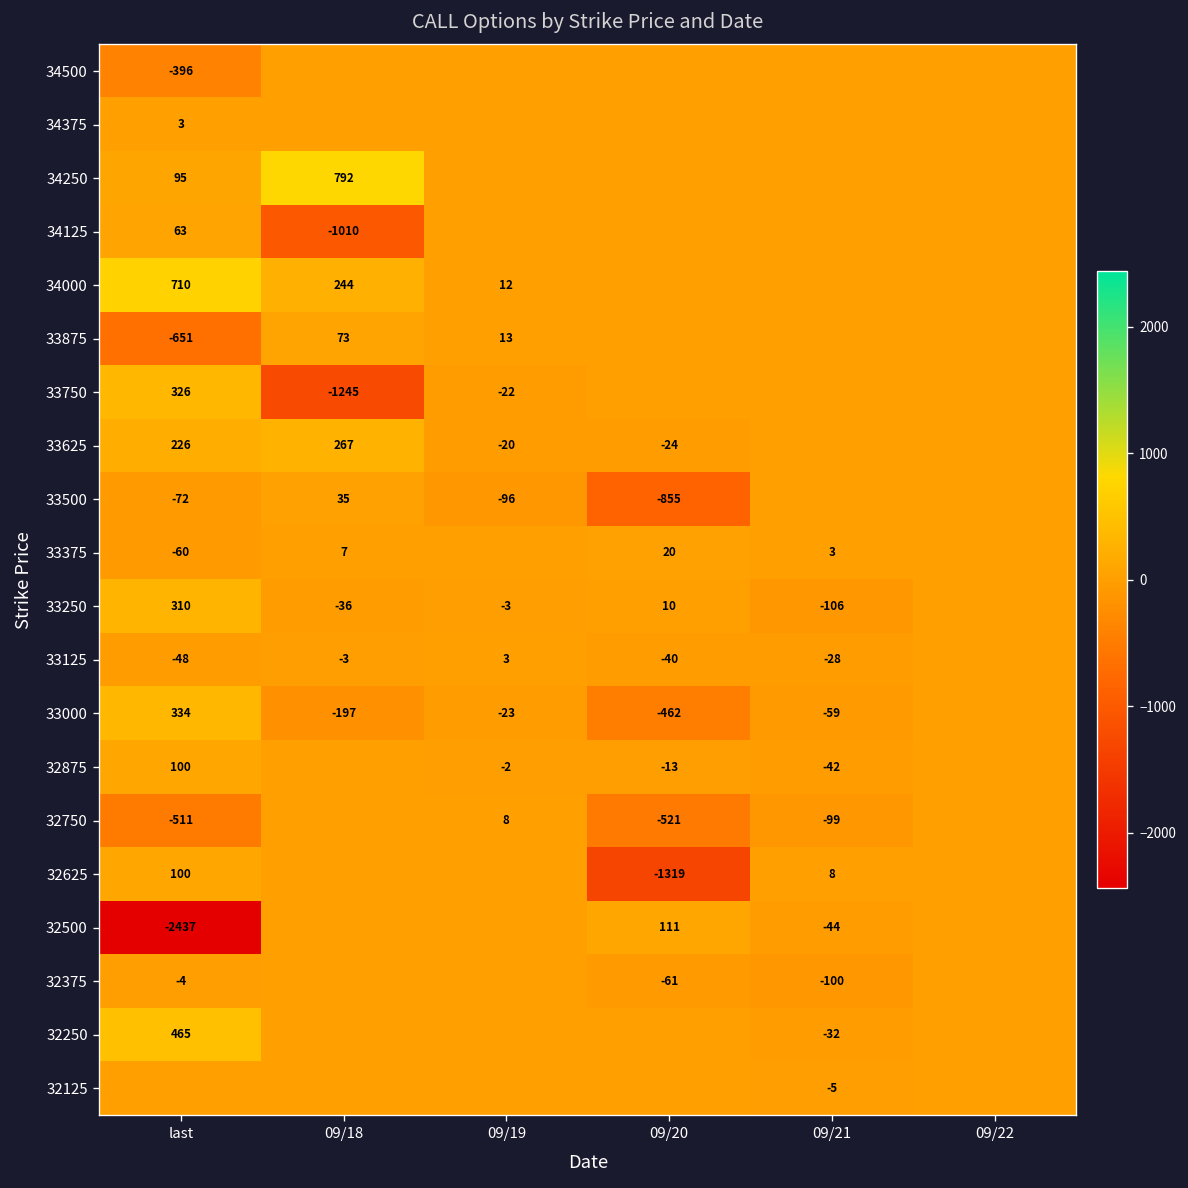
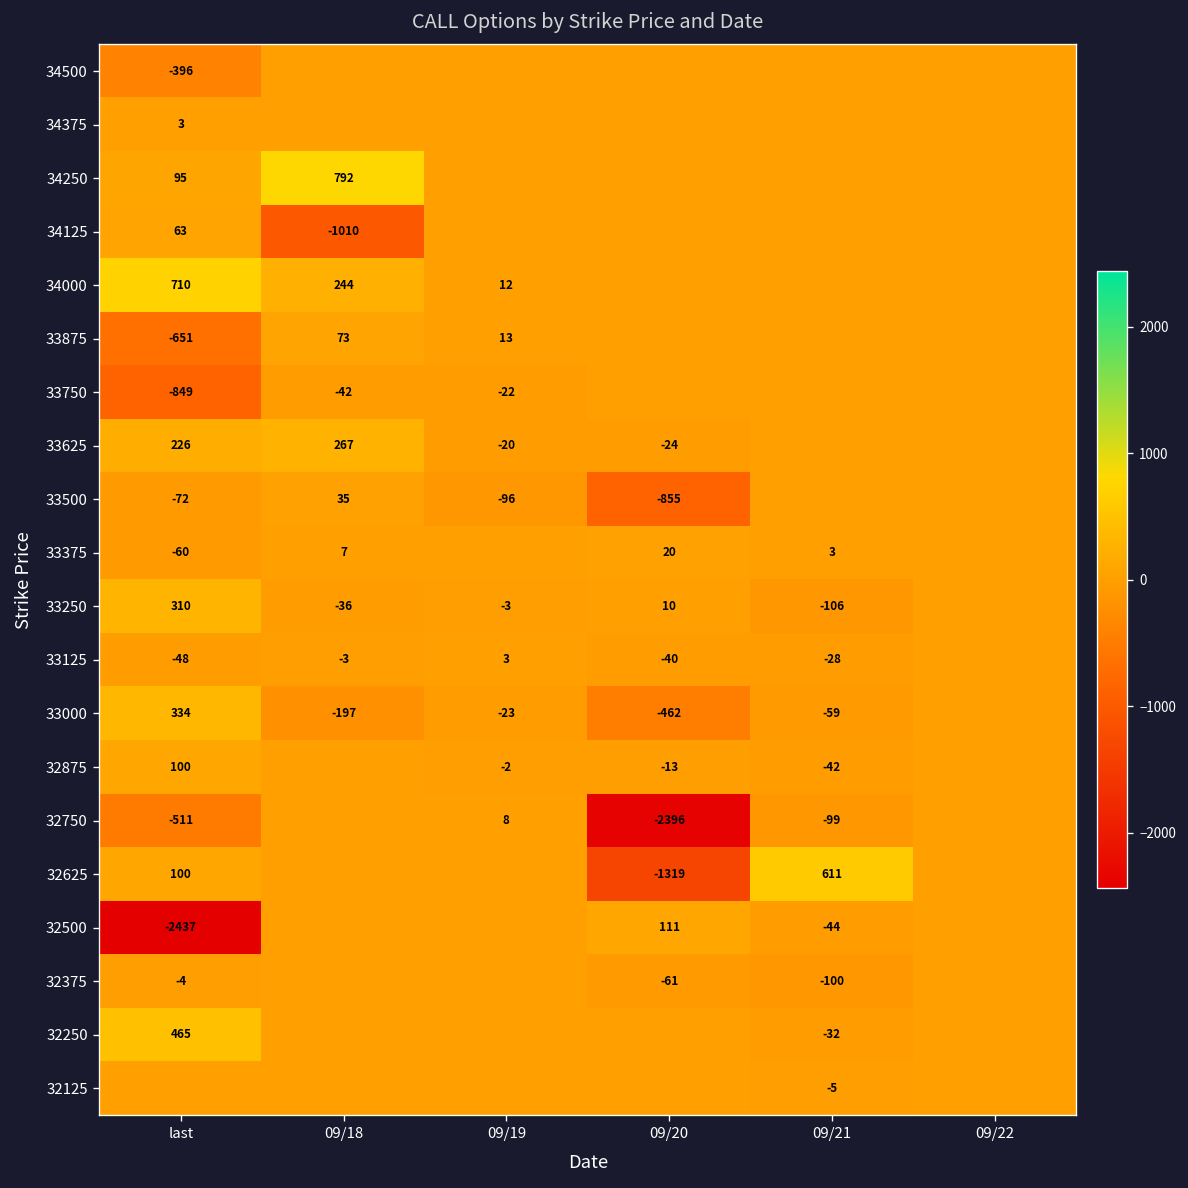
  {
    "34500": {
      "last": -396
    },
    "34375": {
      "last": 3
    },
    "34250": {
      "last": 95,
      "09/18": 792
    },
    "34125": {
      "last": 63,
      "09/18": -1010
    },
    "34000": {
      "last": 710,
      "09/18": 244,
      "09/19": 12
    },
    "33875": {
      "last": -651,
      "09/18": 73,
      "09/19": 13
    },
    "33750": {
-     "last": 326,
-     "09/18": -1245,
+     "last": -849,
+     "09/18": -42,
      "09/19": -22
    },
    "33625": {
      "last": 226,
      "09/18": 267,
      "09/19": -20,
      "09/20": -24
    },
    "33500": {
      "last": -72,
      "09/18": 35,
      "09/19": -96,
      "09/20": -855
    },
    "33375": {
      "last": -60,
      "09/18": 7,
      "09/20": 20,
      "09/21": 3
    },
    "33250": {
      "last": 310,
      "09/18": -36,
      "09/19": -3,
      "09/20": 10,
      "09/21": -106
    },
    "33125": {
      "last": -48,
      "09/18": -3,
      "09/19": 3,
      "09/20": -40,
      "09/21": -28
    },
    "33000": {
      "last": 334,
      "09/18": -197,
      "09/19": -23,
      "09/20": -462,
      "09/21": -59
    },
    "32875": {
      "last": 100,
      "09/19": -2,
      "09/20": -13,
      "09/21": -42
    },
    "32750": {
      "last": -511,
      "09/19": 8,
-     "09/20": -521,
+     "09/20": -2396,
      "09/21": -99
    },
    "32625": {
      "last": 100,
      "09/20": -1319,
-     "09/21": 8
+     "09/21": 611
    },
    "32500": {
      "last": -2437,
      "09/20": 111,
      "09/21": -44
    },
    "32375": {
      "last": -4,
      "09/20": -61,
      "09/21": -100
    },
    "32250": {
      "last": 465,
      "09/21": -32
    },
    "32125": {
      "09/21": -5
    }
  }
